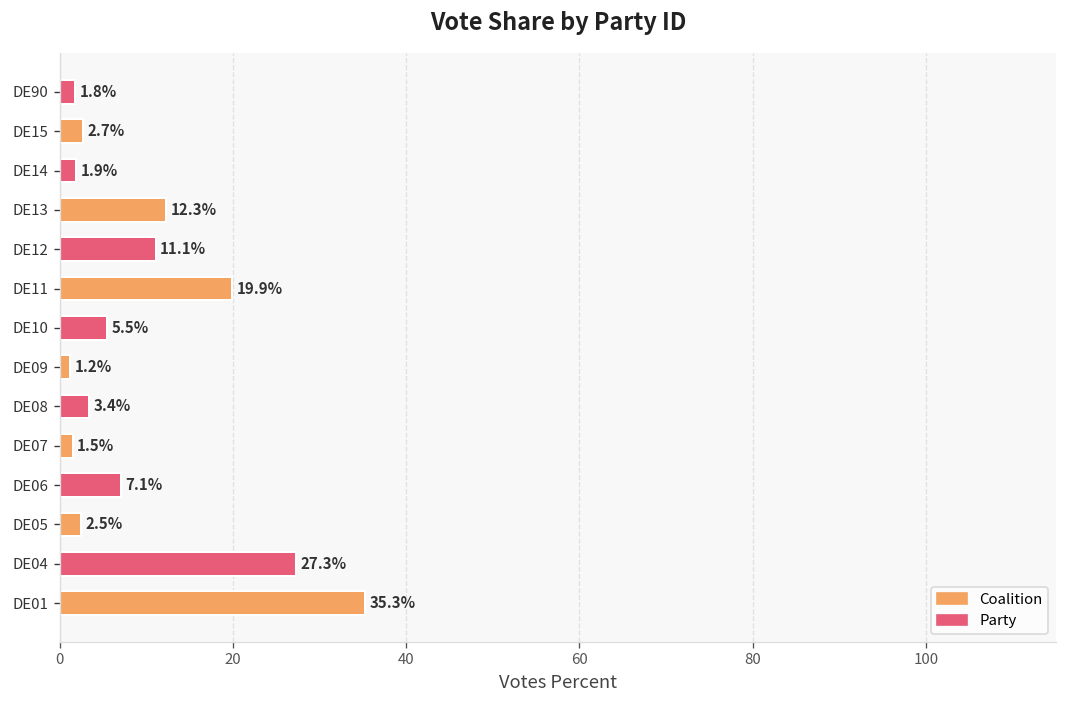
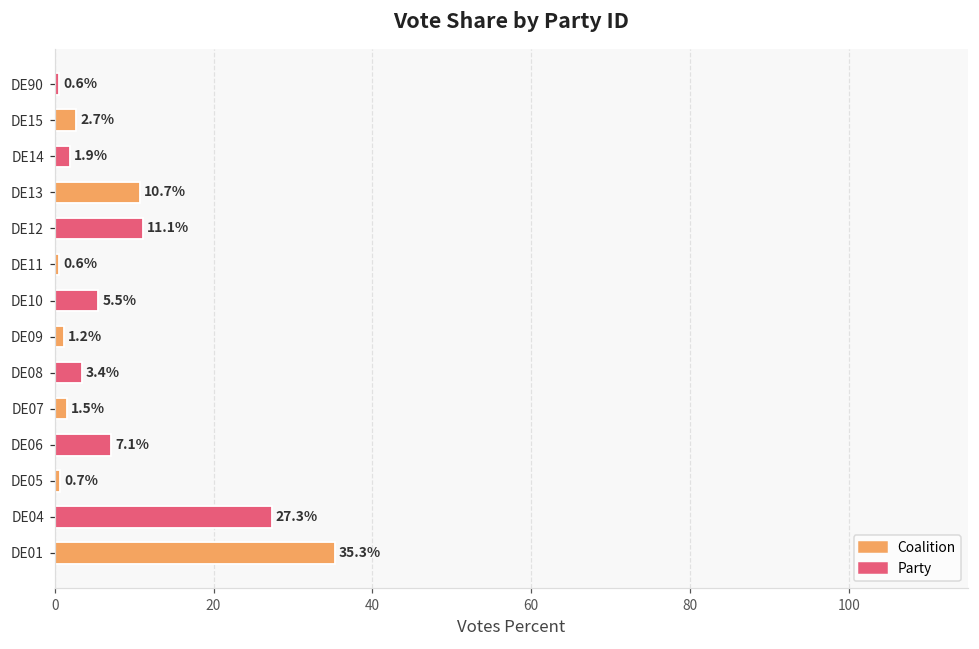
  {
-   "DE90": "1.8%",
+   "DE90": "0.6%",
    "DE15": "2.7%",
    "DE14": "1.9%",
-   "DE13": "12.3%",
+   "DE13": "10.7%",
    "DE12": "11.1%",
-   "DE11": "19.9%",
+   "DE11": "0.6%",
    "DE10": "5.5%",
    "DE09": "1.2%",
    "DE08": "3.4%",
    "DE07": "1.5%",
    "DE06": "7.1%",
-   "DE05": "2.5%",
+   "DE05": "0.7%",
    "DE04": "27.3%",
    "DE01": "35.3%"
  }
